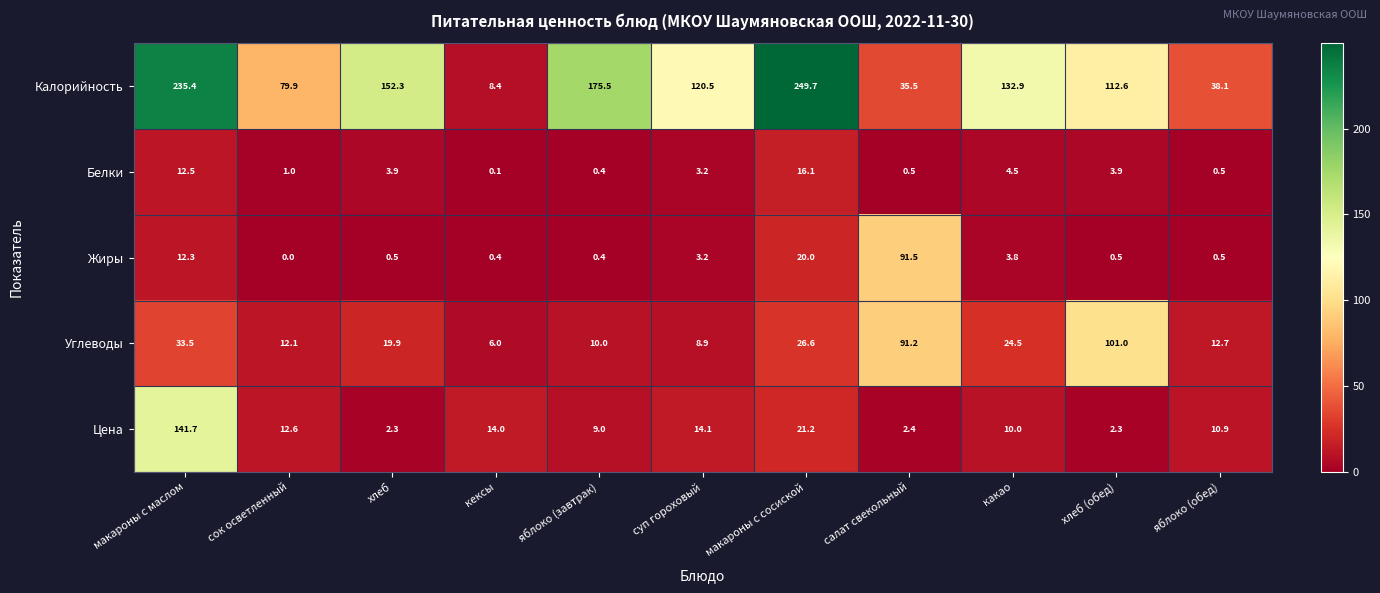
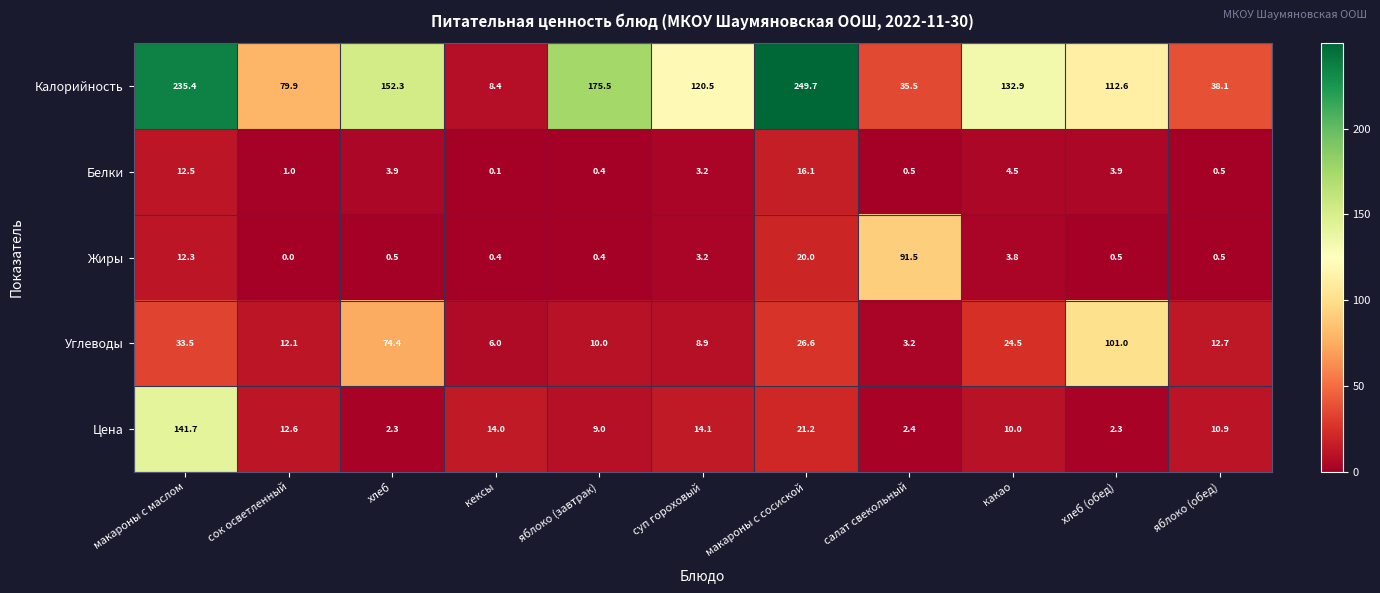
  {
    "Калорийность": {
      "макароны с маслом": 235.4,
      "сок осветленный": 79.9,
      "хлеб": 152.3,
      "кексы": 8.4,
      "яблоко (завтрак)": 175.5,
      "суп гороховый": 120.5,
      "макароны с сосиской": 249.7,
      "салат свекольный": 35.5,
      "какао": 132.9,
      "хлеб (обед)": 112.6,
      "яблоко (обед)": 38.1
    },
    "Белки": {
      "макароны с маслом": 12.5,
      "сок осветленный": 1.0,
      "хлеб": 3.9,
      "кексы": 0.1,
      "яблоко (завтрак)": 0.4,
      "суп гороховый": 3.2,
      "макароны с сосиской": 16.1,
      "салат свекольный": 0.5,
      "какао": 4.5,
      "хлеб (обед)": 3.9,
      "яблоко (обед)": 0.5
    },
    "Жиры": {
      "макароны с маслом": 12.3,
      "сок осветленный": 0.0,
      "хлеб": 0.5,
      "кексы": 0.4,
      "яблоко (завтрак)": 0.4,
      "суп гороховый": 3.2,
      "макароны с сосиской": 20.0,
      "салат свекольный": 91.5,
      "какао": 3.8,
      "хлеб (обед)": 0.5,
      "яблоко (обед)": 0.5
    },
    "Углеводы": {
      "макароны с маслом": 33.5,
      "сок осветленный": 12.1,
-     "хлеб": 19.9,
+     "хлеб": 74.4,
      "кексы": 6.0,
      "яблоко (завтрак)": 10.0,
      "суп гороховый": 8.9,
      "макароны с сосиской": 26.6,
-     "салат свекольный": 91.2,
+     "салат свекольный": 3.2,
      "какао": 24.5,
      "хлеб (обед)": 101.0,
      "яблоко (обед)": 12.7
    },
    "Цена": {
      "макароны с маслом": 141.7,
      "сок осветленный": 12.6,
      "хлеб": 2.3,
      "кексы": 14.0,
      "яблоко (завтрак)": 9.0,
      "суп гороховый": 14.1,
      "макароны с сосиской": 21.2,
      "салат свекольный": 2.4,
      "какао": 10.0,
      "хлеб (обед)": 2.3,
      "яблоко (обед)": 10.9
    }
  }
